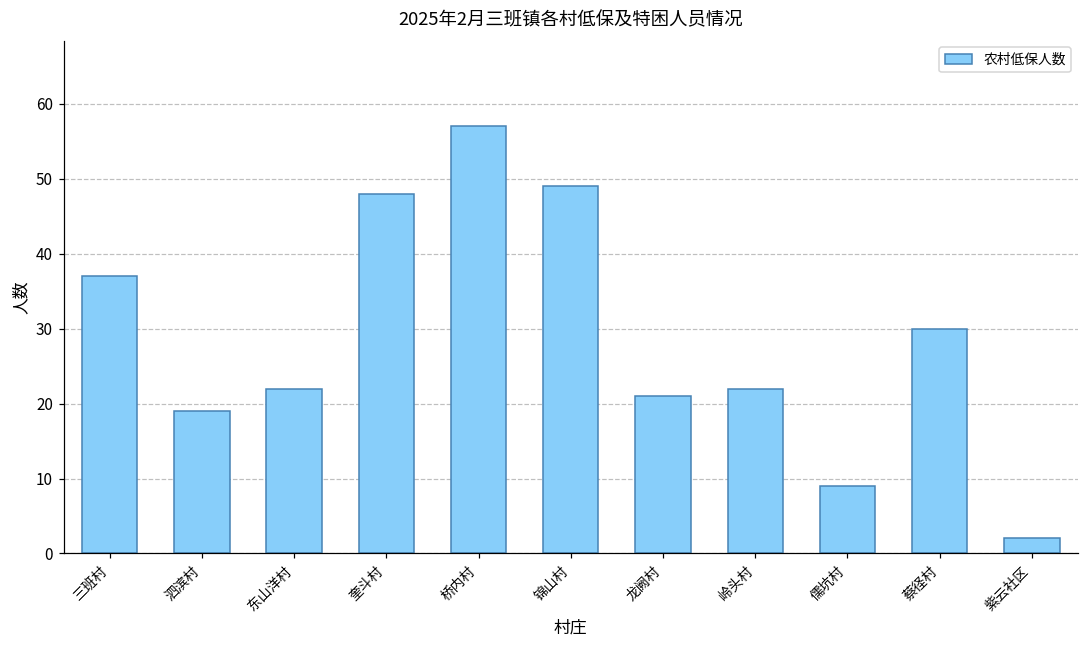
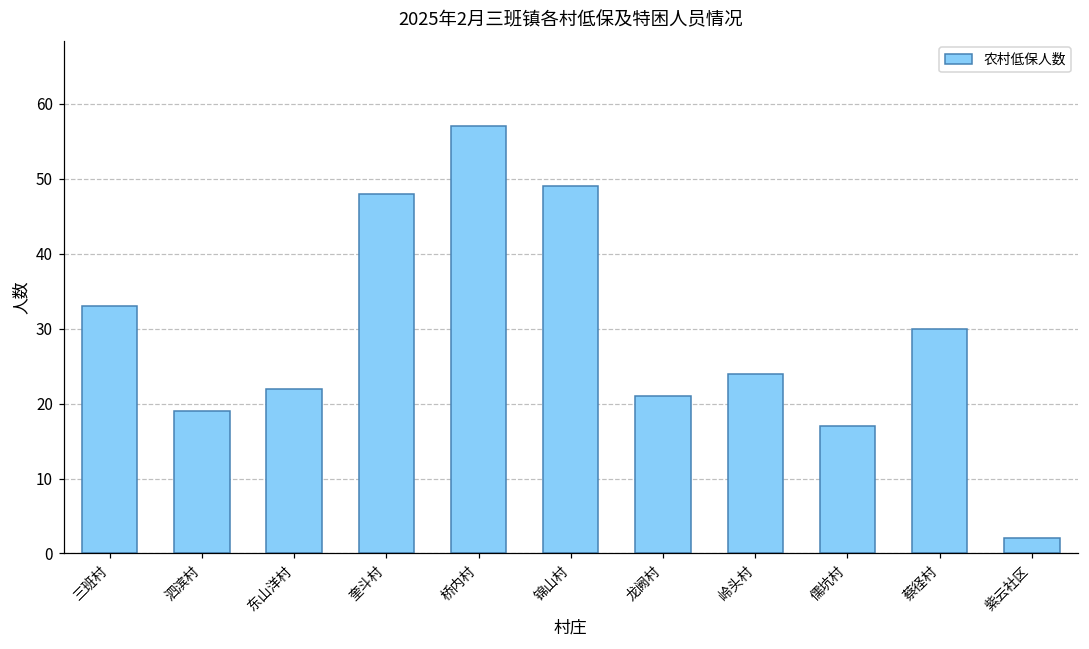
  {
-   "三班村": 37,
+   "三班村": 33,
    "泗滨村": 19,
    "东山洋村": 22,
    "奎斗村": 48,
    "桥内村": 57,
    "锦山村": 49,
    "龙阙村": 21,
-   "岭头村": 22,
-   "儒坑村": 9,
+   "岭头村": 24,
+   "儒坑村": 17,
    "蔡径村": 30,
    "紫云社区": 2
  }
